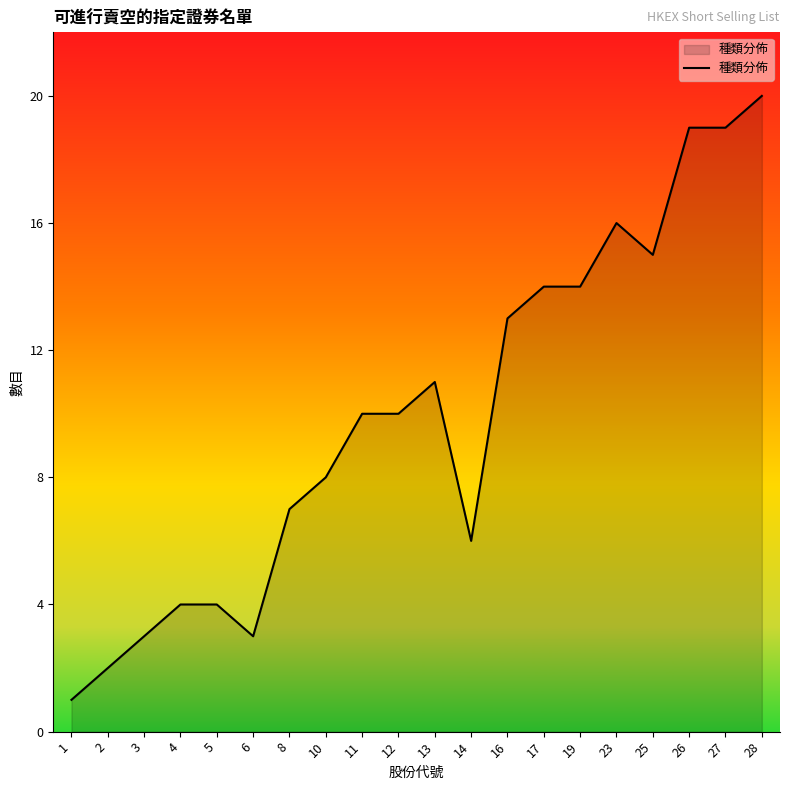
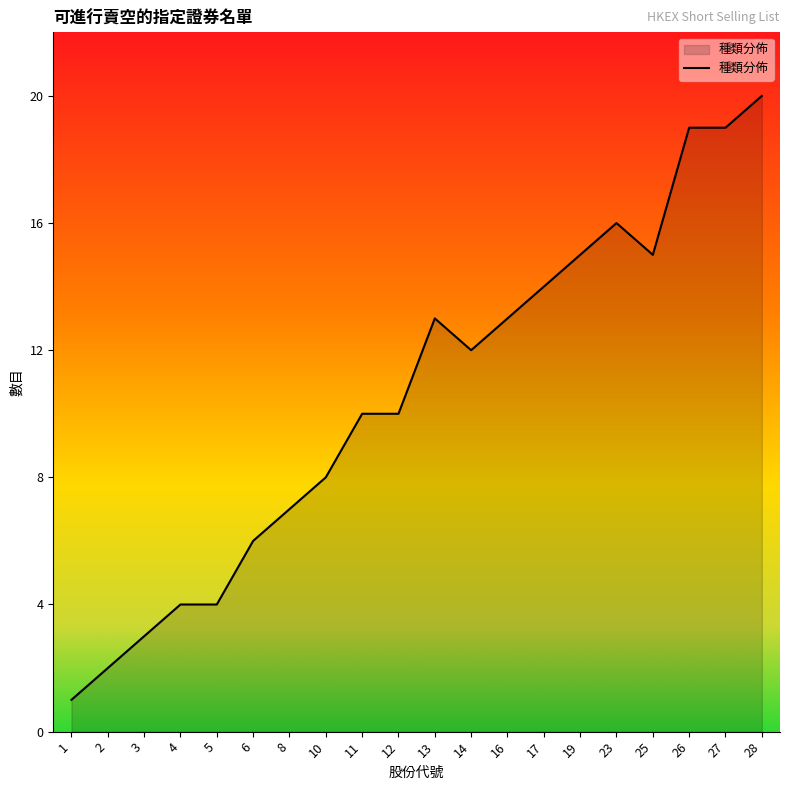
  {
    "1": 1,
    "2": 2,
    "3": 3,
    "4": 4,
    "5": 4,
-   "6": 3,
+   "6": 6,
    "8": 7,
    "10": 8,
    "11": 10,
    "12": 10,
-   "13": 11,
-   "14": 6,
+   "13": 13,
+   "14": 12,
    "16": 13,
    "17": 14,
-   "19": 14,
+   "19": 15,
    "23": 16,
    "25": 15,
    "26": 19,
    "27": 19,
    "28": 20
  }
